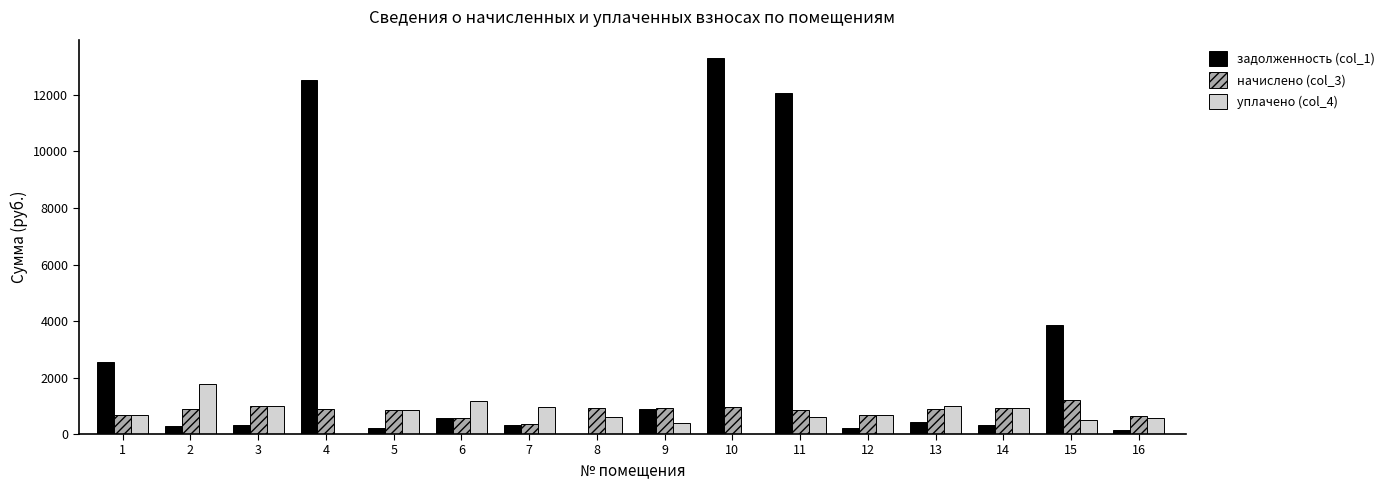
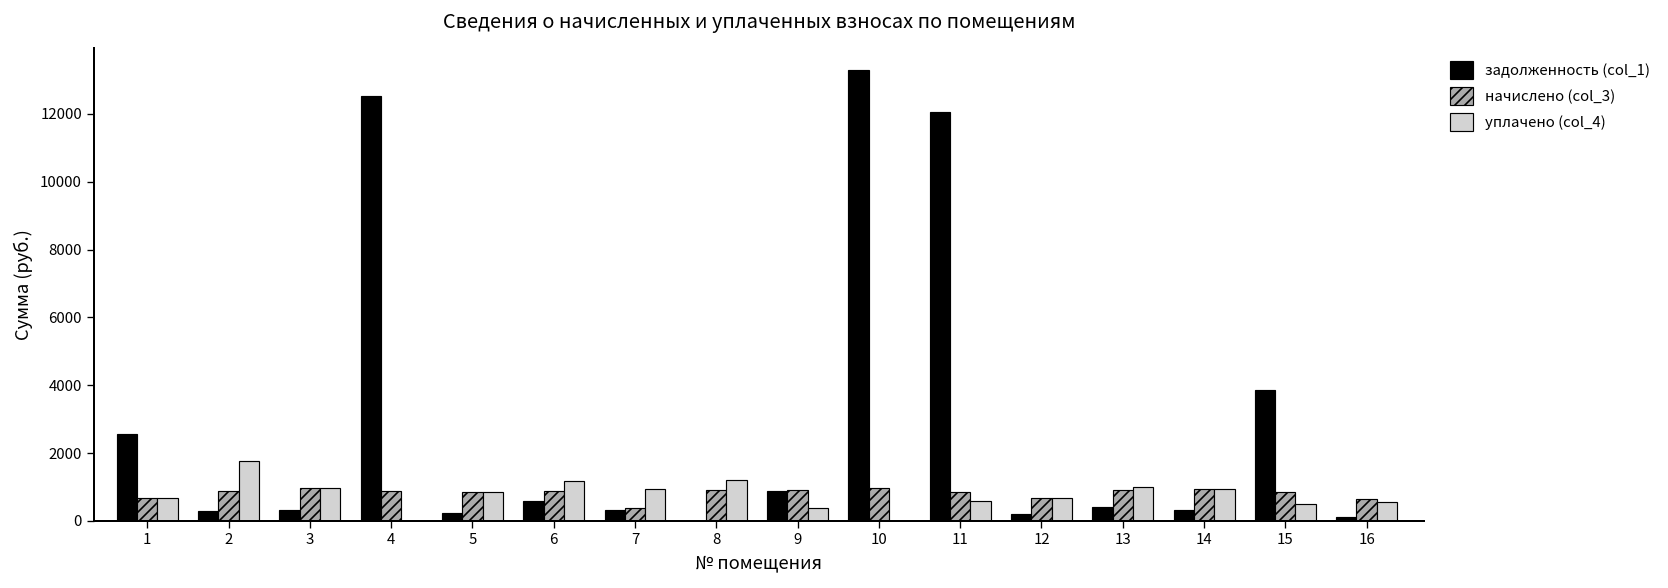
  {
    "задолженность (col_1)": {
      "1": 2600,
      "2": 300,
      "3": 300,
      "4": 12500,
      "5": 200,
      "6": 600,
      "7": 300,
      "9": 900,
      "10": 13300,
      "11": 12100,
      "12": 200,
      "13": 400,
      "14": 300,
      "15": 3900,
      "16": 100
    },
    "начислено (col_3)": {
      "1": 700,
      "2": 900,
      "3": 1000,
      "4": 900,
      "5": 900,
-     "6": 600,
+     "6": 900,
      "7": 400,
      "8": 900,
      "9": 900,
      "10": 1000,
      "11": 900,
      "12": 700,
      "13": 900,
      "14": 900,
-     "15": 1200,
+     "15": 900,
      "16": 600
    },
    "уплачено (col_4)": {
      "1": 700,
      "2": 1800,
      "3": 1000,
      "4": 0,
      "5": 800,
      "6": 1200,
      "7": 1000,
-     "8": 600,
+     "8": 1200,
      "9": 400,
      "10": 0,
      "11": 600,
      "12": 700,
      "13": 1000,
      "14": 900,
      "15": 500,
      "16": 600
    }
  }
